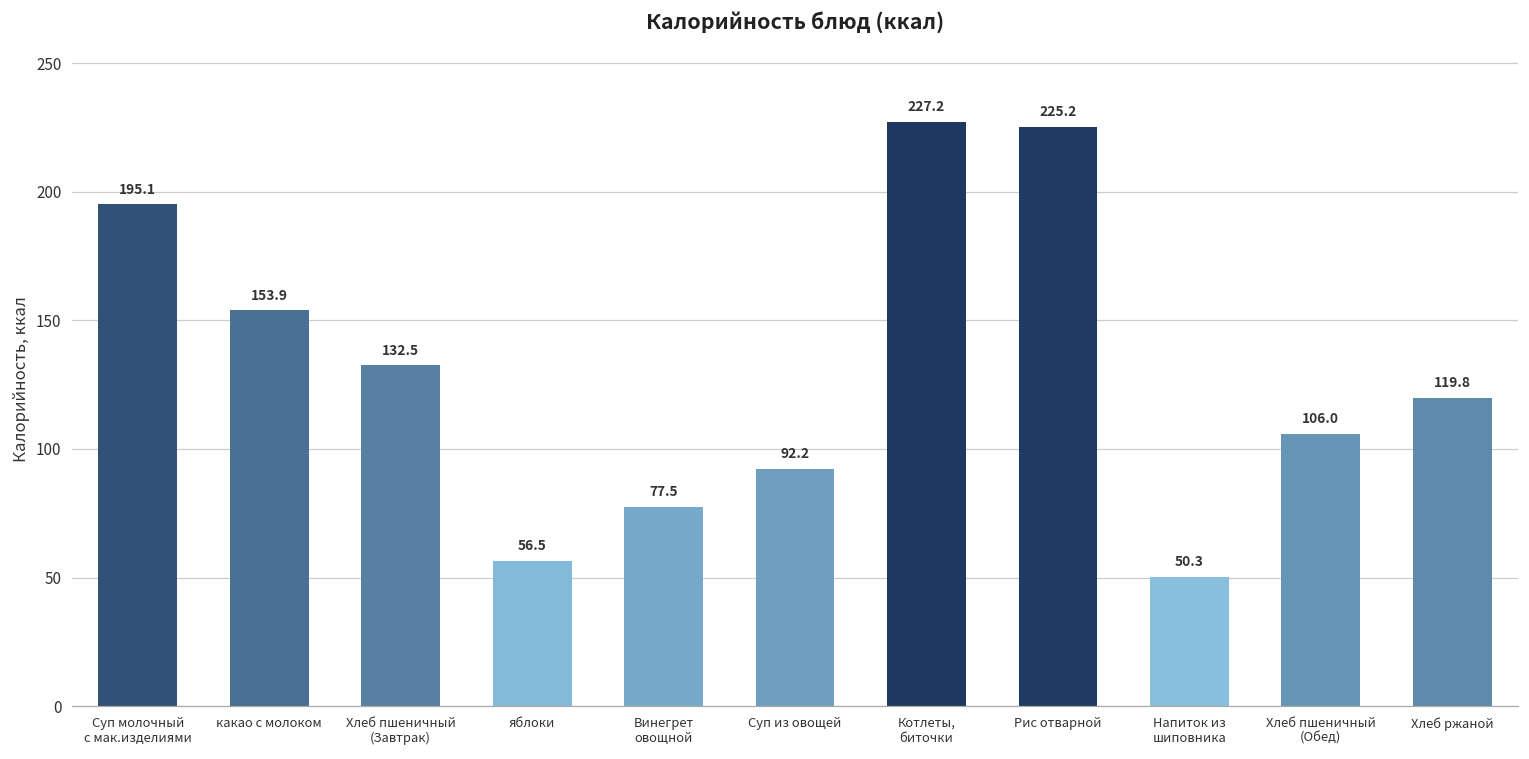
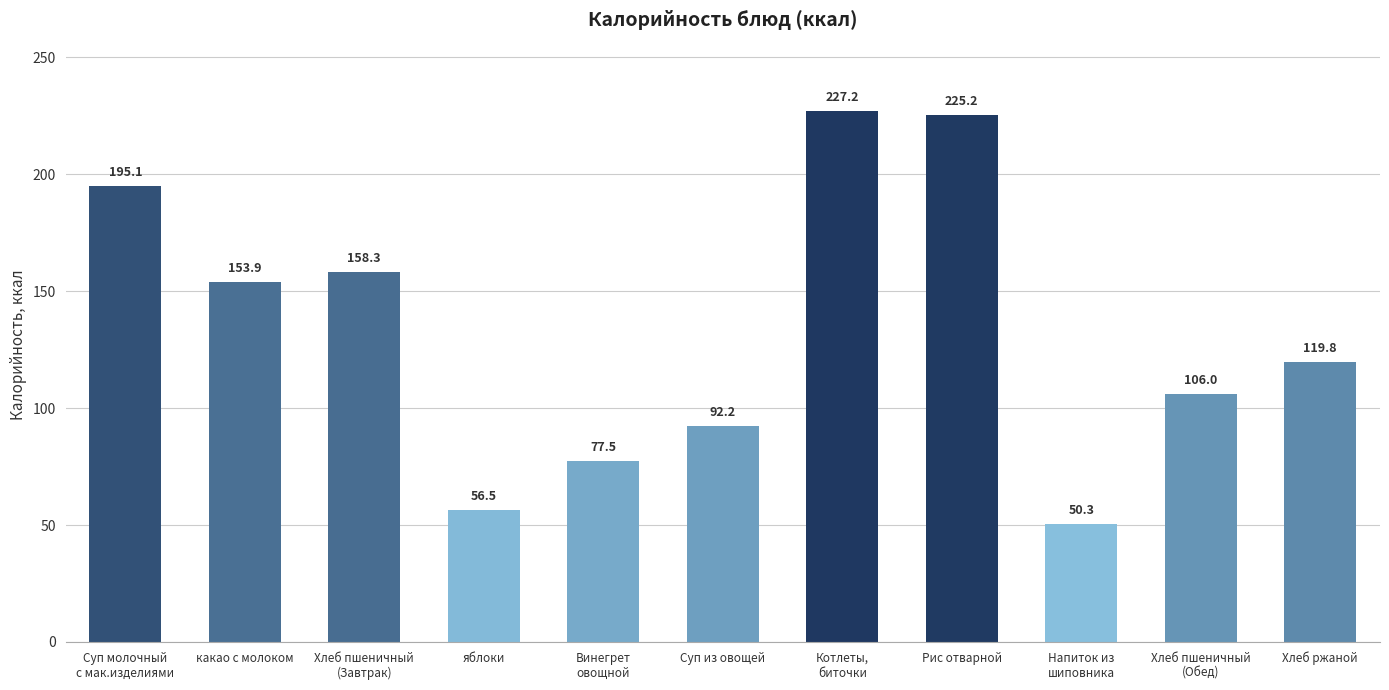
  {
    "Суп молочный с мак.изделиями": 195.1,
    "какао с молоком": 153.9,
-   "Хлеб пшеничный (Завтрак)": 132.5,
+   "Хлеб пшеничный (Завтрак)": 158.3,
    "яблоки": 56.5,
    "Винегрет овощной": 77.5,
    "Суп из овощей": 92.2,
    "Котлеты, биточки": 227.2,
    "Рис отварной": 225.2,
    "Напиток из шиповника": 50.3,
    "Хлеб пшеничный (Обед)": 106.0,
    "Хлеб ржаной": 119.8
  }
